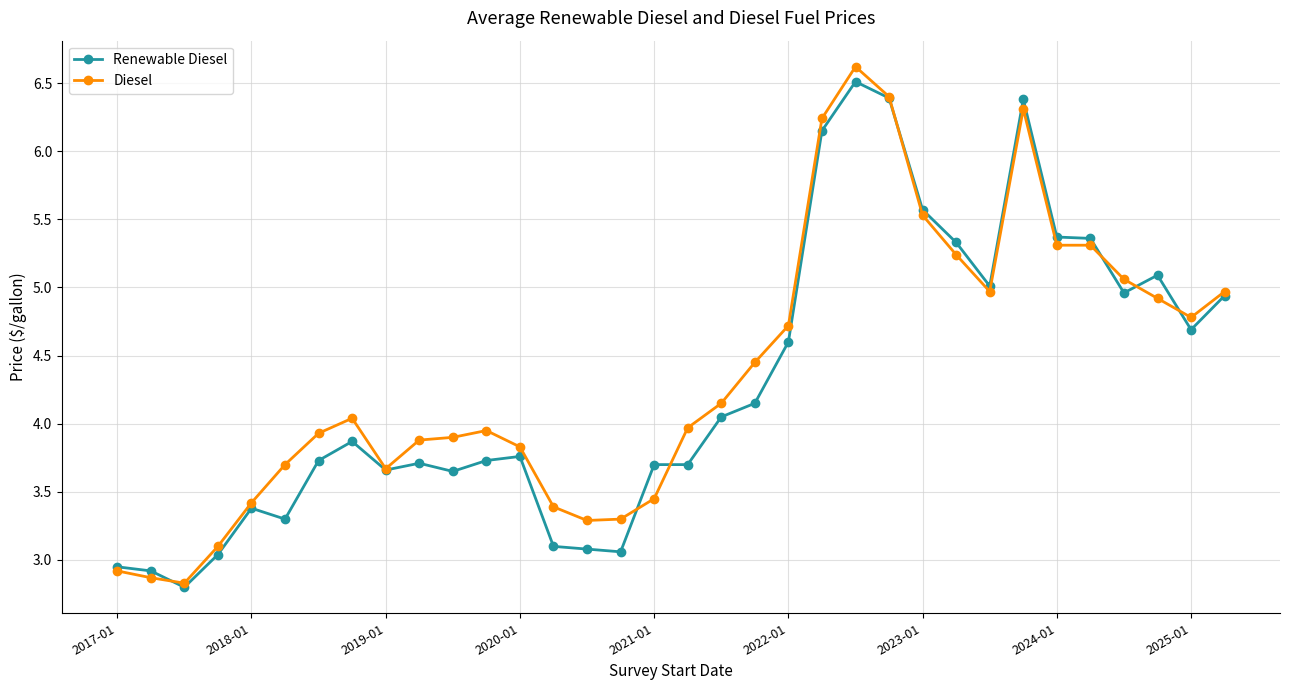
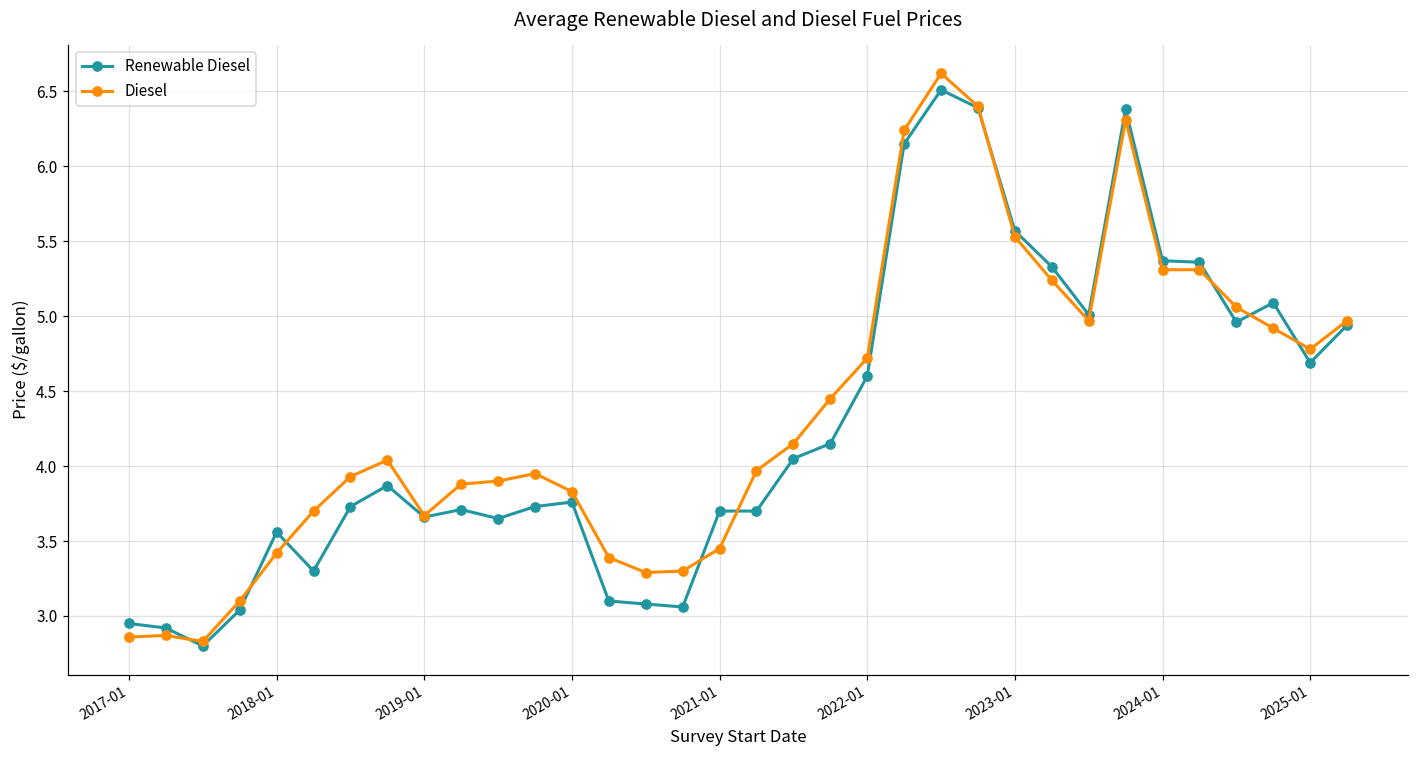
  {
    "Renewable Diesel": {
      "2017-01": 2.95,
-     "2018-01": 3.38,
+     "2018-01": 3.56,
      "2020-01": 3.76,
      "2021-01": 3.70,
      "2022-01": 4.60,
      "2023-01": 5.57,
      "2024-01": 5.37,
      "2025-01": 4.69
    },
    "Diesel": {
-     "2017-01": 2.92,
+     "2017-01": 2.86,
      "2018-01": 3.42,
      "2020-01": 3.83,
      "2021-01": 3.45,
      "2022-01": 4.72,
      "2023-01": 5.53,
      "2024-01": 5.31,
      "2025-01": 4.78
    }
  }
